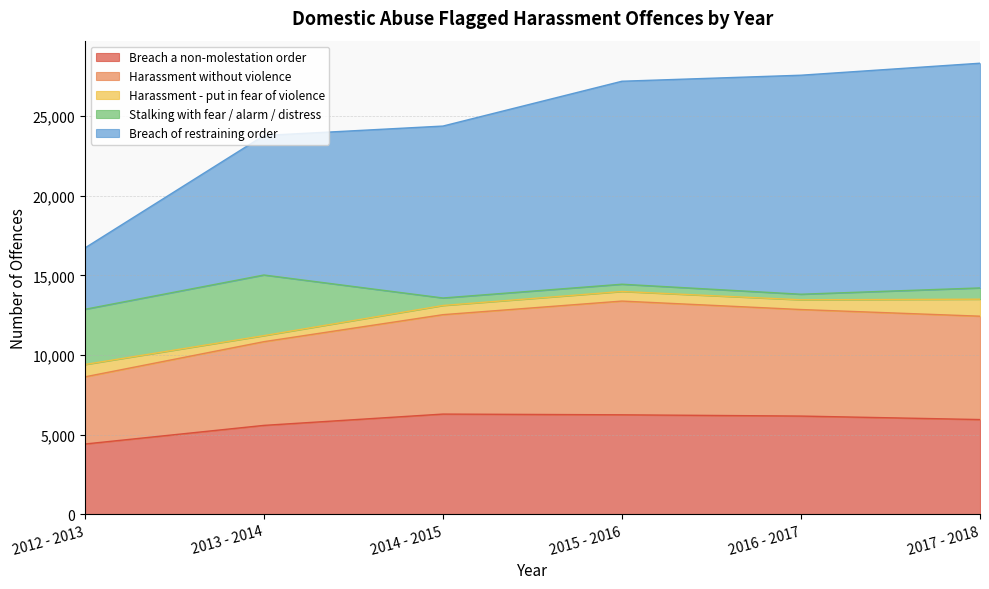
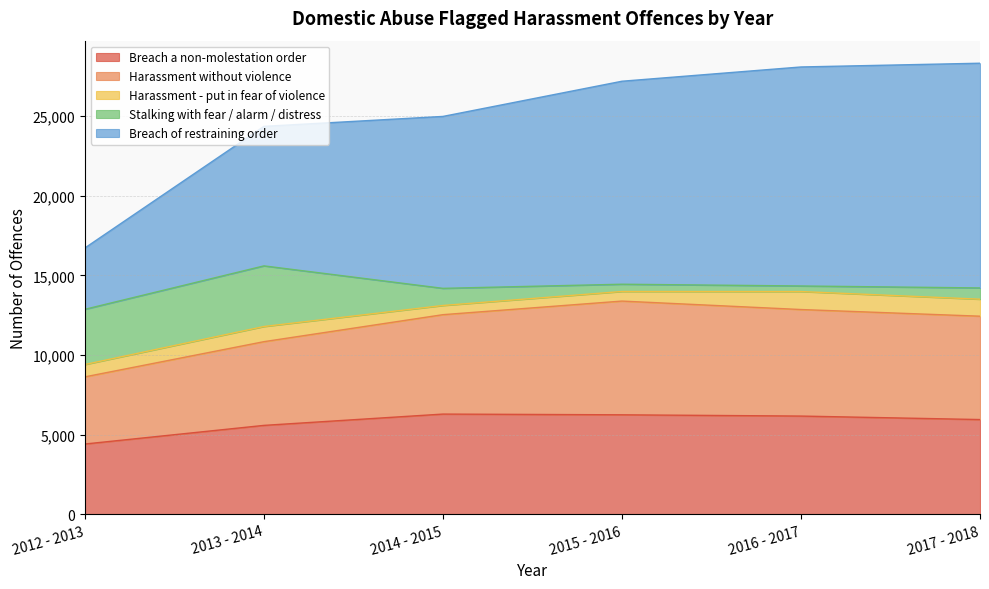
  {
    "Harassment - put in fear of violence": {
      "2012 - 2013": "800",
-     "2013 - 2014": "400",
+     "2013 - 2014": "1,000",
      "2014 - 2015": "600",
      "2015 - 2016": "600",
-     "2016 - 2017": "600",
+     "2016 - 2017": "1,100",
      "2017 - 2018": "1,100"
    },
    "Stalking with fear / alarm / distress": {
      "2012 - 2013": "3,500",
      "2013 - 2014": "3,800",
-     "2014 - 2015": "500",
+     "2014 - 2015": "1,100",
      "2015 - 2016": "500",
      "2016 - 2017": "400",
      "2017 - 2018": "700"
    },
    "Breach of restraining order": {
      "2012 - 2013": "3,900",
      "2014 - 2015": "10,800",
      "2015 - 2016": "12,700",
      "2016 - 2017": "13,800",
      "2017 - 2018": "14,100"
    }
  }
